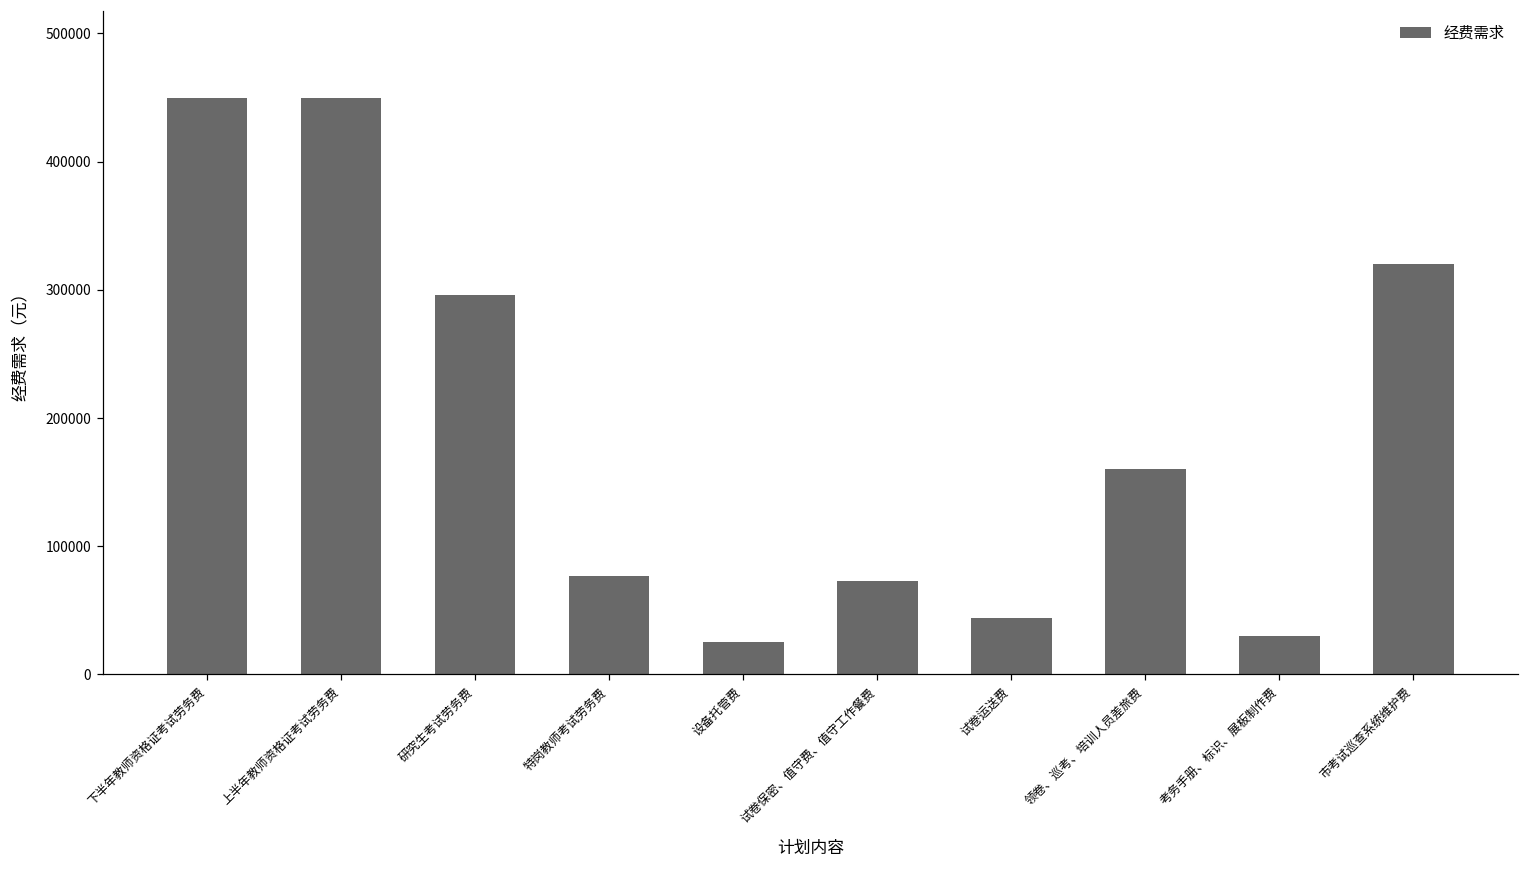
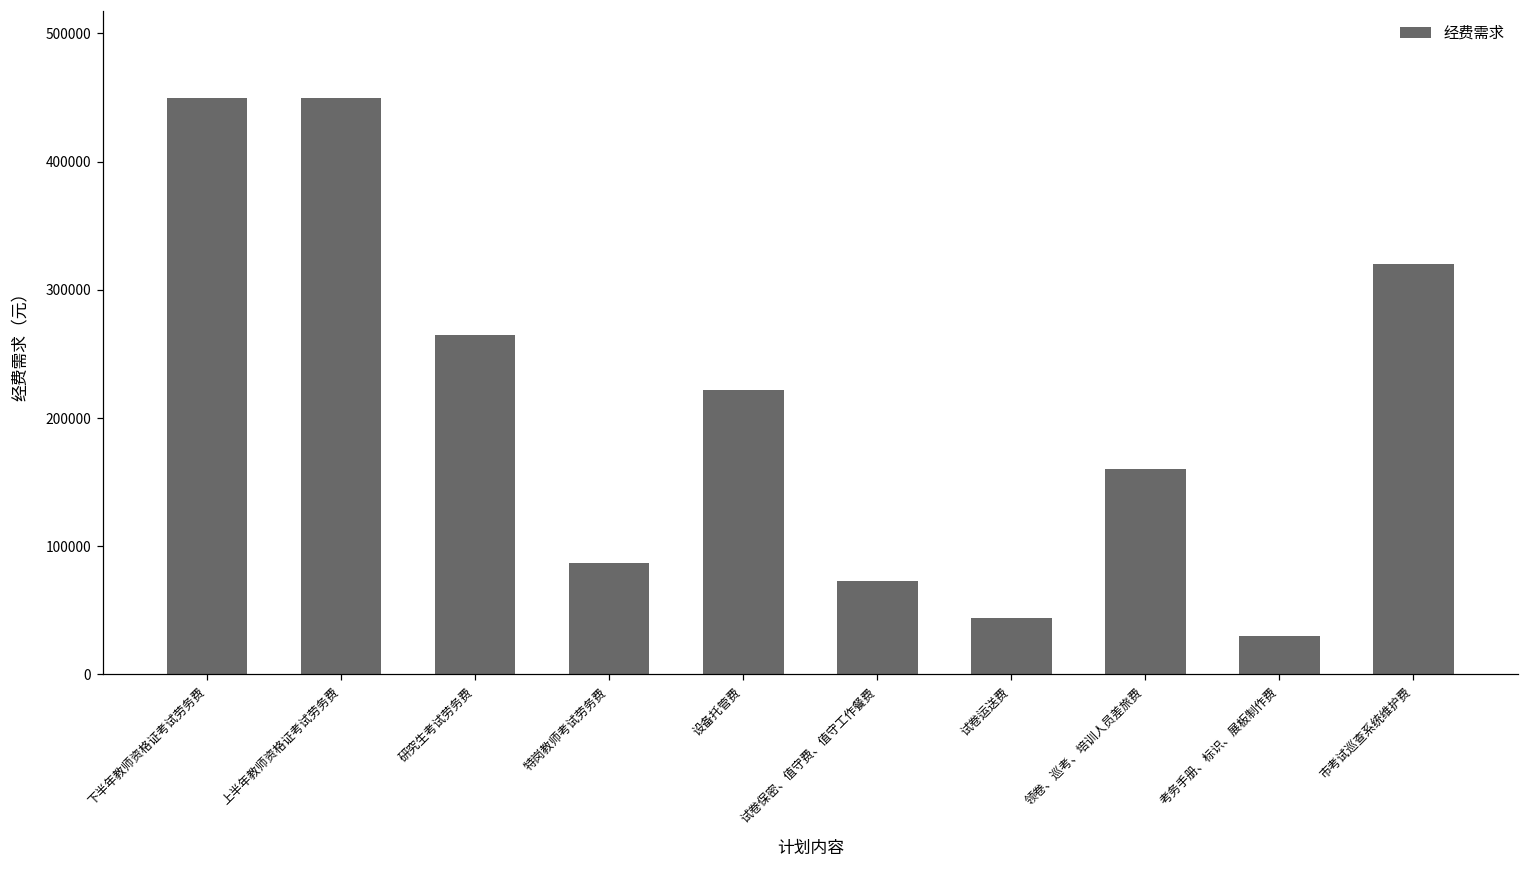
  {
    "下半年教师资格证考试劳务费": 450000,
    "上半年教师资格证考试劳务费": 450000,
-   "研究生考试劳务费": 296000,
-   "特岗教师考试劳务费": 77000,
-   "设备托管费": 25000,
+   "研究生考试劳务费": 264000,
+   "特岗教师考试劳务费": 87000,
+   "设备托管费": 222000,
    "试卷保密、值守费、值守工作餐费": 73000,
    "试卷运送费": 44000,
    "领卷、巡考、培训人员差旅费": 160000,
    "考务手册、标识、展板制作费": 30000,
    "市考试巡查系统维护费": 320000
  }
